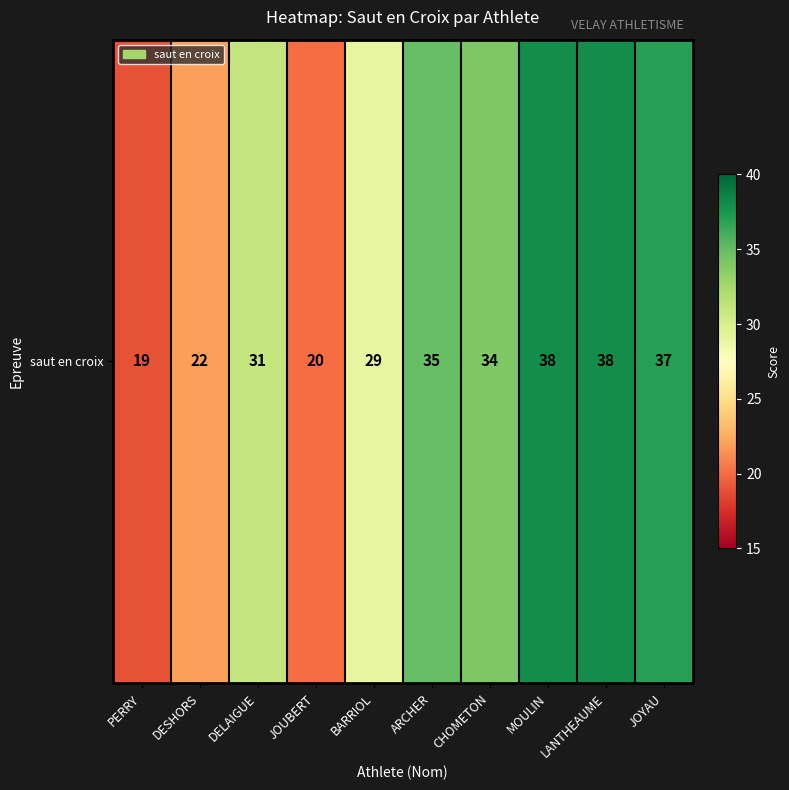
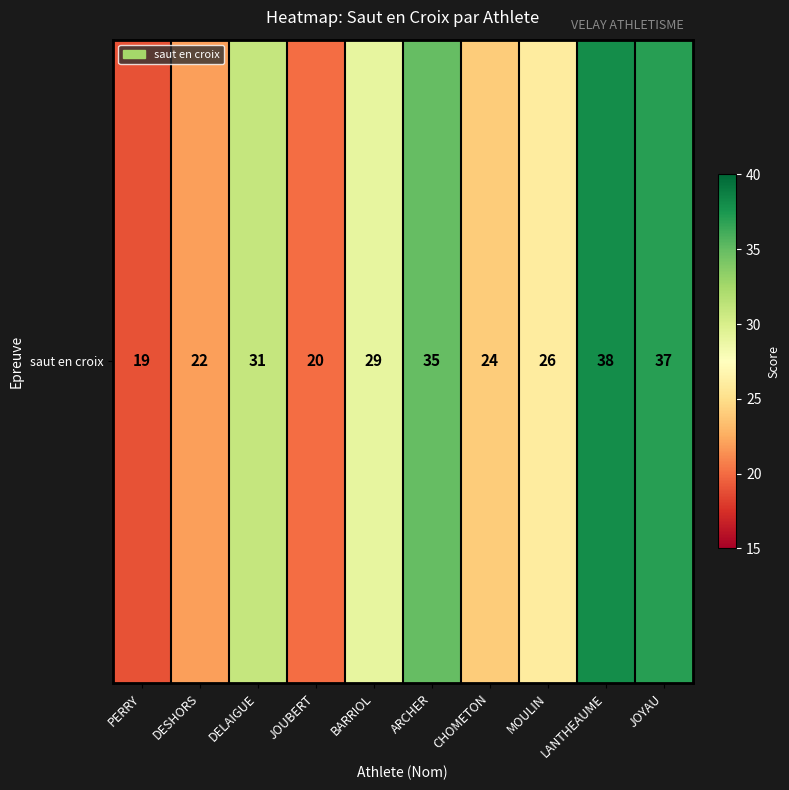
  {
    "saut en croix": {
      "PERRY": 19,
      "DESHORS": 22,
      "DELAIGUE": 31,
      "JOUBERT": 20,
      "BARRIOL": 29,
      "ARCHER": 35,
-     "CHOMETON": 34,
-     "MOULIN": 38,
+     "CHOMETON": 24,
+     "MOULIN": 26,
      "LANTHEAUME": 38,
      "JOYAU": 37
    }
  }
